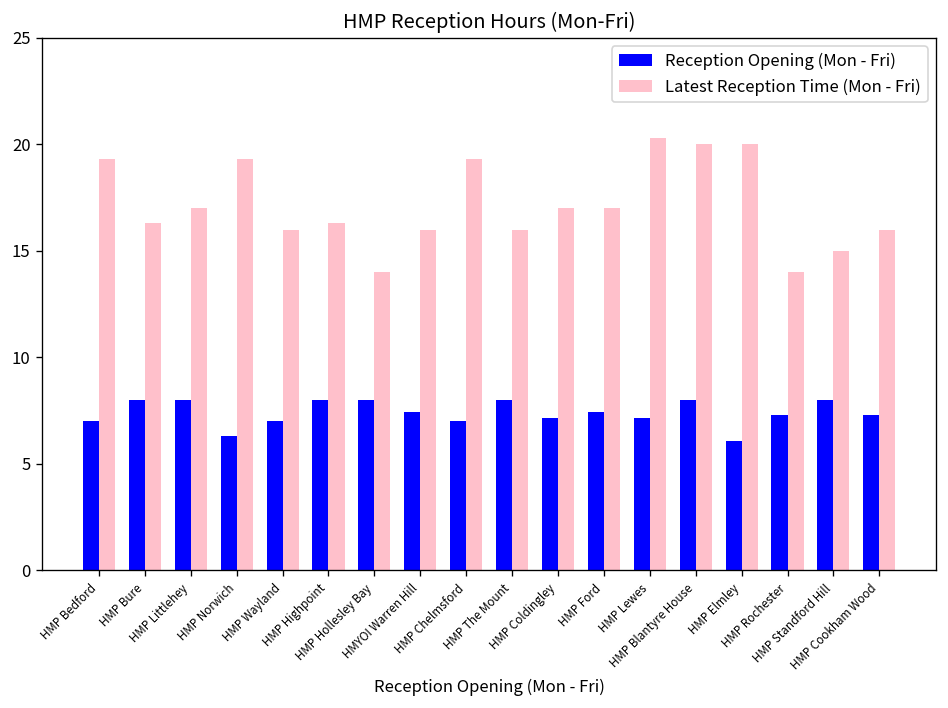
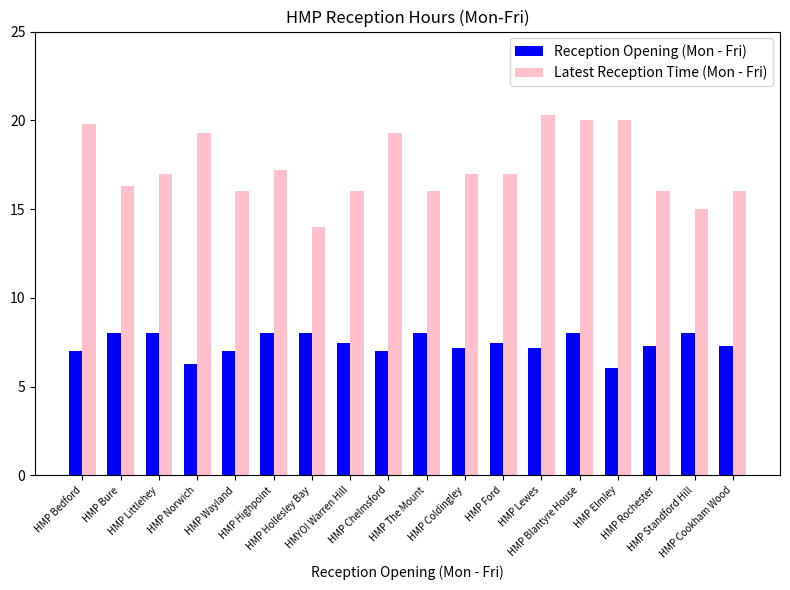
  {
    "Reception Opening (Mon - Fri)": {
      "HMP Bedford": 7.0,
      "HMP Bure": 8.0,
      "HMP Littlehey": 8.0,
      "HMP Norwich": 6.3,
      "HMP Wayland": 7.0,
      "HMP Highpoint": 8.0,
      "HMP Hollesley Bay": 8.0,
      "HMYOI Warren Hill": 7.5,
      "HMP Chelmsford": 7.0,
      "HMP The Mount": 8.0,
      "HMP Coldingley": 7.2,
      "HMP Ford": 7.5,
      "HMP Lewes": 7.2,
      "HMP Blantyre House": 8.0,
      "HMP Elmley": 6.1,
      "HMP Rochester": 7.3,
      "HMP Standford Hill": 8.0,
      "HMP Cookham Wood": 7.3
    },
    "Latest Reception Time (Mon - Fri)": {
-     "HMP Bedford": 19.3,
+     "HMP Bedford": 19.8,
      "HMP Bure": 16.3,
      "HMP Littlehey": 17.0,
      "HMP Norwich": 19.3,
      "HMP Wayland": 16.0,
-     "HMP Highpoint": 16.3,
+     "HMP Highpoint": 17.2,
      "HMP Hollesley Bay": 14.0,
      "HMYOI Warren Hill": 16.0,
      "HMP Chelmsford": 19.3,
      "HMP The Mount": 16.0,
      "HMP Coldingley": 17.0,
      "HMP Ford": 17.0,
      "HMP Lewes": 20.3,
      "HMP Blantyre House": 20.0,
      "HMP Elmley": 20.0,
-     "HMP Rochester": 14,
+     "HMP Rochester": 16,
      "HMP Standford Hill": 15.0,
      "HMP Cookham Wood": 16.0
    }
  }
